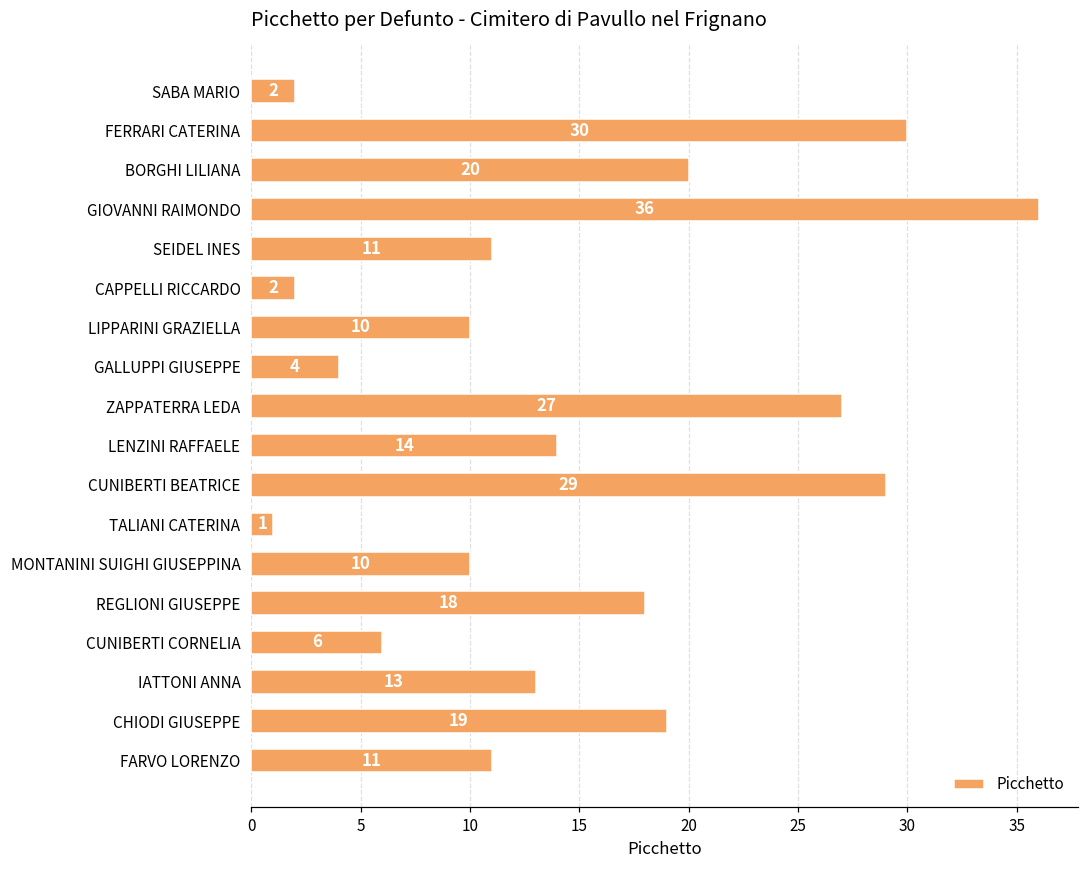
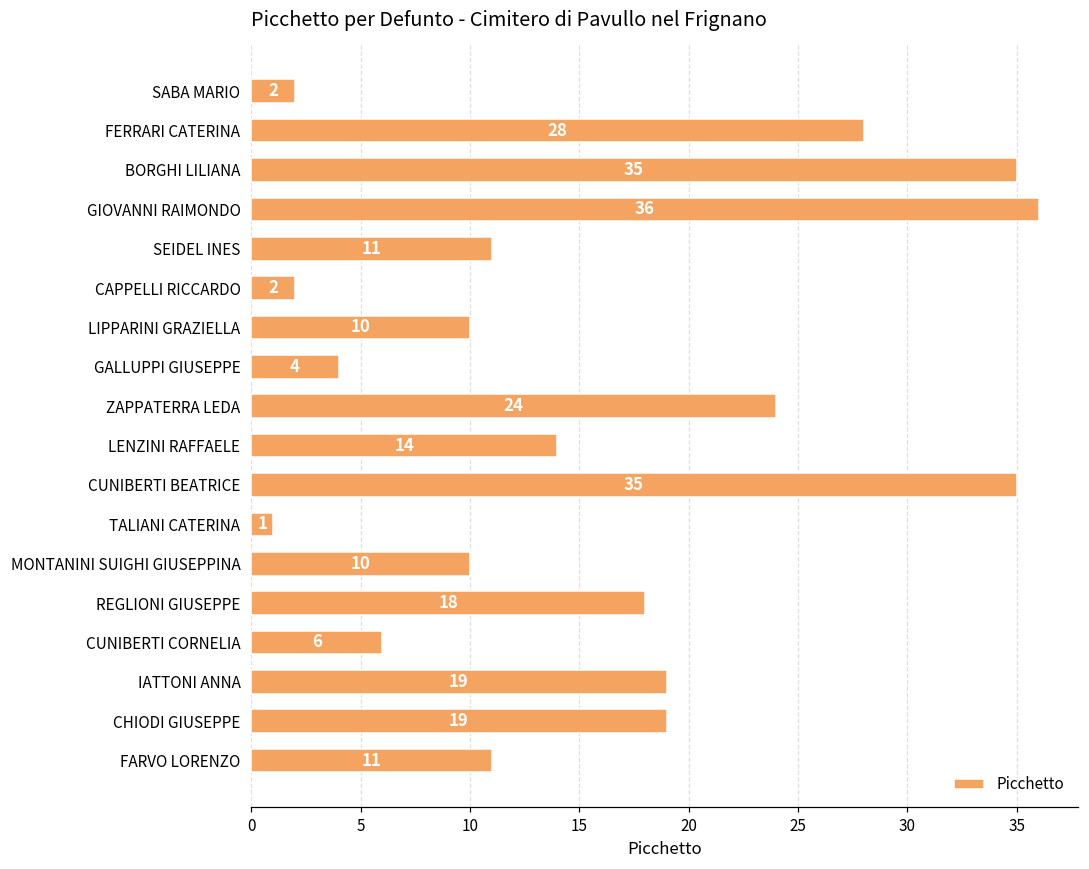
  {
    "SABA MARIO": 2,
-   "FERRARI CATERINA": 30,
-   "BORGHI LILIANA": 20,
+   "FERRARI CATERINA": 28,
+   "BORGHI LILIANA": 35,
    "GIOVANNI RAIMONDO": 36,
    "SEIDEL INES": 11,
    "CAPPELLI RICCARDO": 2,
    "LIPPARINI GRAZIELLA": 10,
    "GALLUPPI GIUSEPPE": 4,
-   "ZAPPATERRA LEDA": 27,
+   "ZAPPATERRA LEDA": 24,
    "LENZINI RAFFAELE": 14,
-   "CUNIBERTI BEATRICE": 29,
+   "CUNIBERTI BEATRICE": 35,
    "TALIANI CATERINA": 1,
    "MONTANINI SUIGHI GIUSEPPINA": 10,
    "REGLIONI GIUSEPPE": 18,
    "CUNIBERTI CORNELIA": 6,
-   "IATTONI ANNA": 13,
+   "IATTONI ANNA": 19,
    "CHIODI GIUSEPPE": 19,
    "FARVO LORENZO": 11
  }
